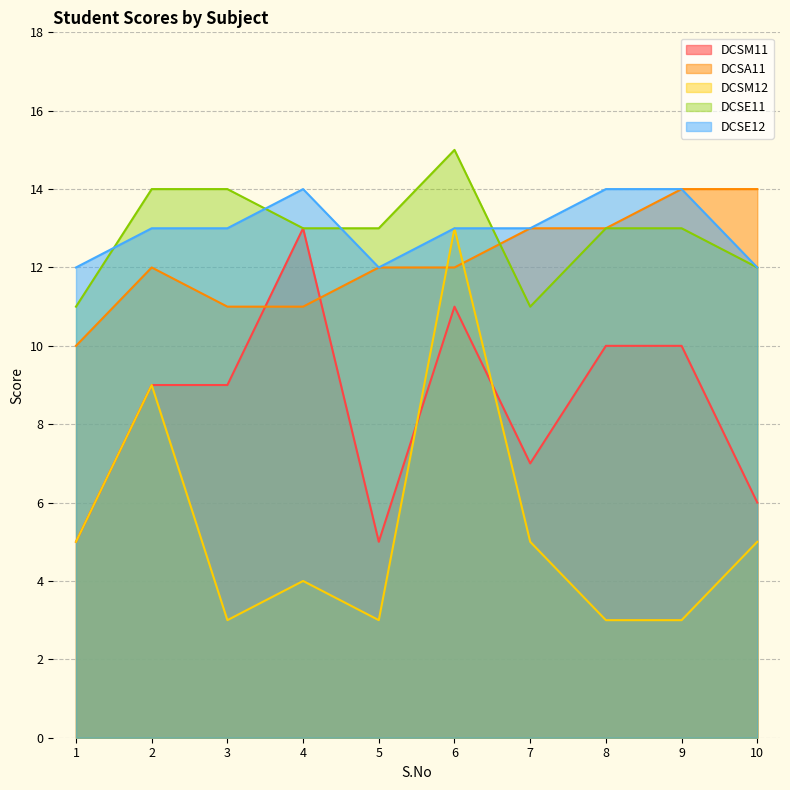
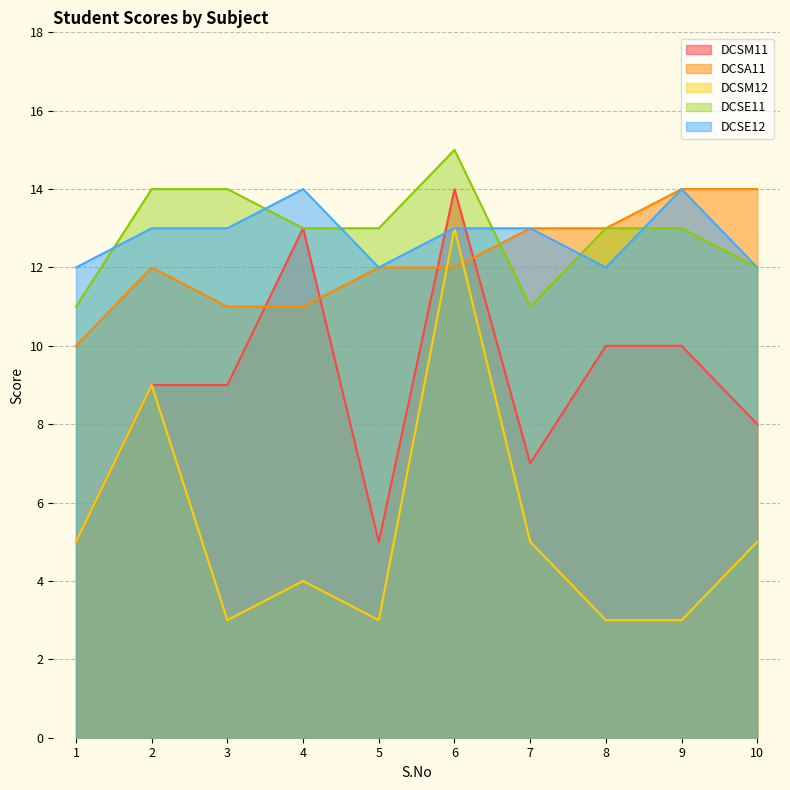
  {
    "DCSM11": {
      "3": 9,
      "5": 5,
-     "6": 11,
+     "6": 14,
      "7": 7,
      "8": 10,
      "9": 10,
-     "10": 6
+     "10": 8
    },
    "DCSE11": {
      "1": 11,
      "2": 14,
      "3": 14,
      "5": 13,
      "6": 15,
      "7": 11,
      "9": 13
    },
    "DCSE12": {
      "1": 12,
      "2": 13,
      "3": 13,
      "4": 14,
-     "8": 14
+     "8": 12
    }
  }
